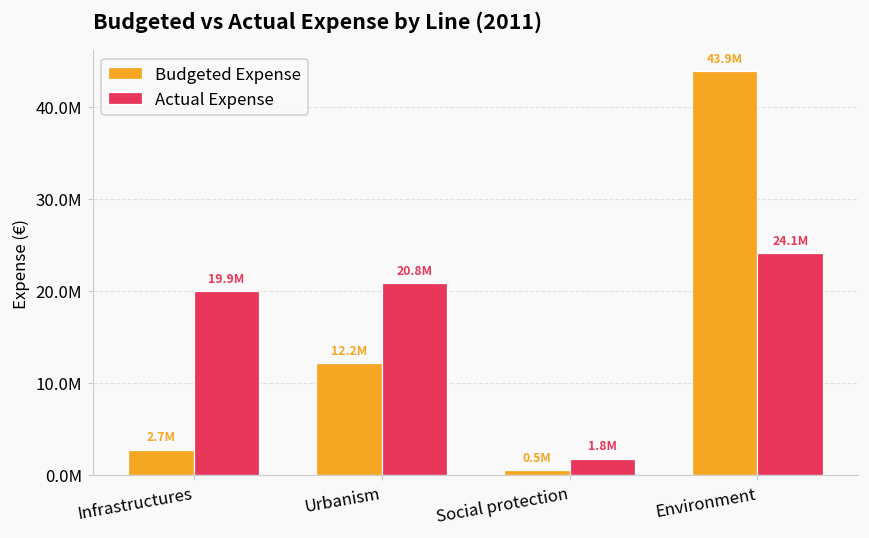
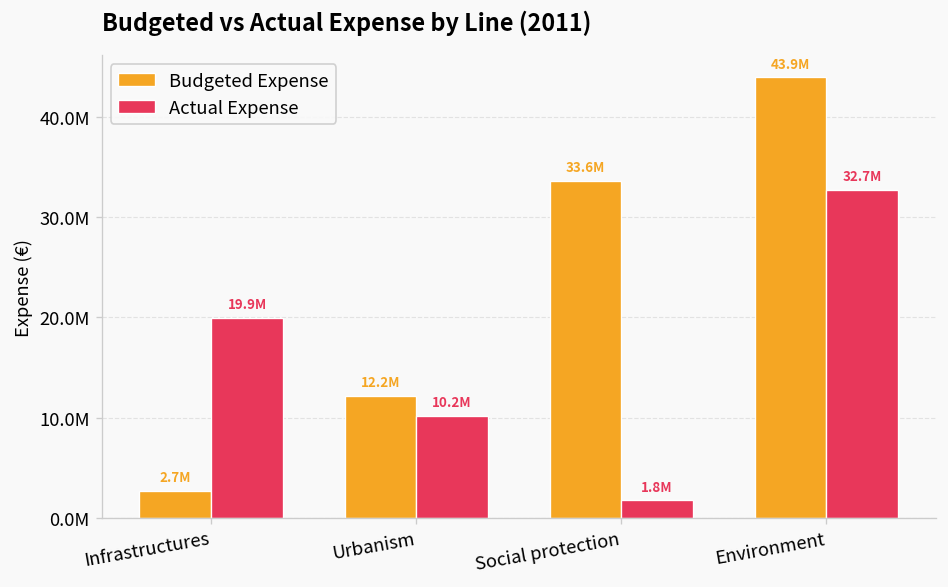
  {
    "Budgeted Expense": {
      "Infrastructures": "2.7M",
      "Urbanism": "12.2M",
-     "Social protection": "0.5M",
+     "Social protection": "33.6M",
      "Environment": "43.9M"
    },
    "Actual Expense": {
      "Infrastructures": "19.9M",
-     "Urbanism": "20.8M",
+     "Urbanism": "10.2M",
      "Social protection": "1.8M",
-     "Environment": "24.1M"
+     "Environment": "32.7M"
    }
  }
